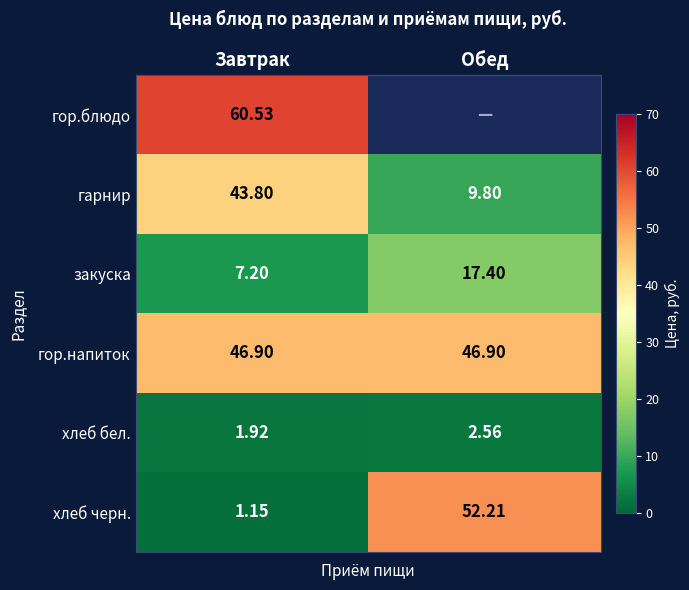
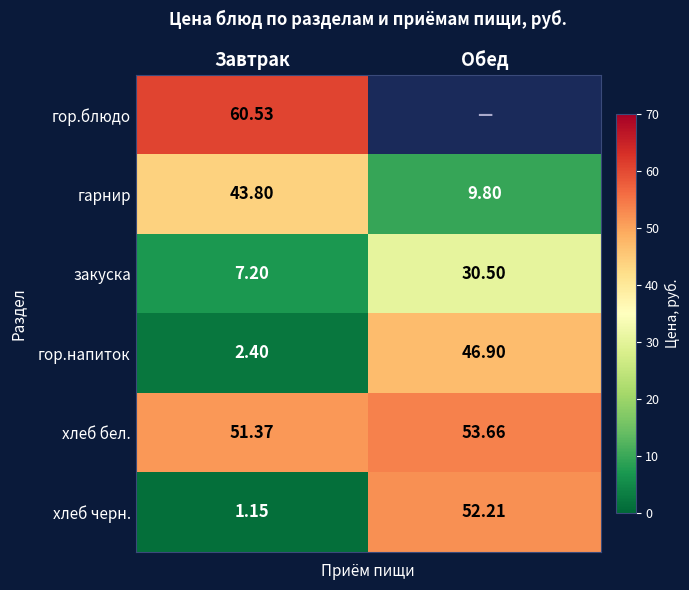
  {
    "гор.блюдо": {
      "Завтрак": 60.53
    },
    "гарнир": {
      "Завтрак": 43.80,
      "Обед": 9.80
    },
    "закуска": {
      "Завтрак": 7.20,
-     "Обед": 17.40
+     "Обед": 30.50
    },
    "гор.напиток": {
-     "Завтрак": 46.90,
+     "Завтрак": 2.40,
      "Обед": 46.90
    },
    "хлеб бел.": {
-     "Завтрак": 1.92,
-     "Обед": 2.56
+     "Завтрак": 51.37,
+     "Обед": 53.66
    },
    "хлеб черн.": {
      "Завтрак": 1.15,
      "Обед": 52.21
    }
  }
